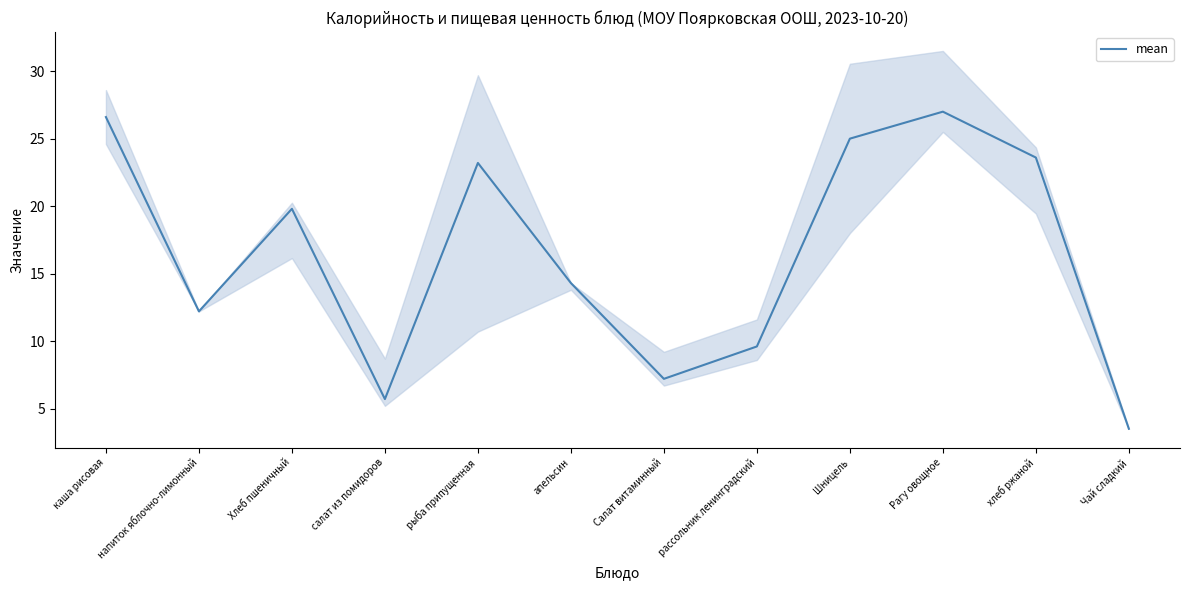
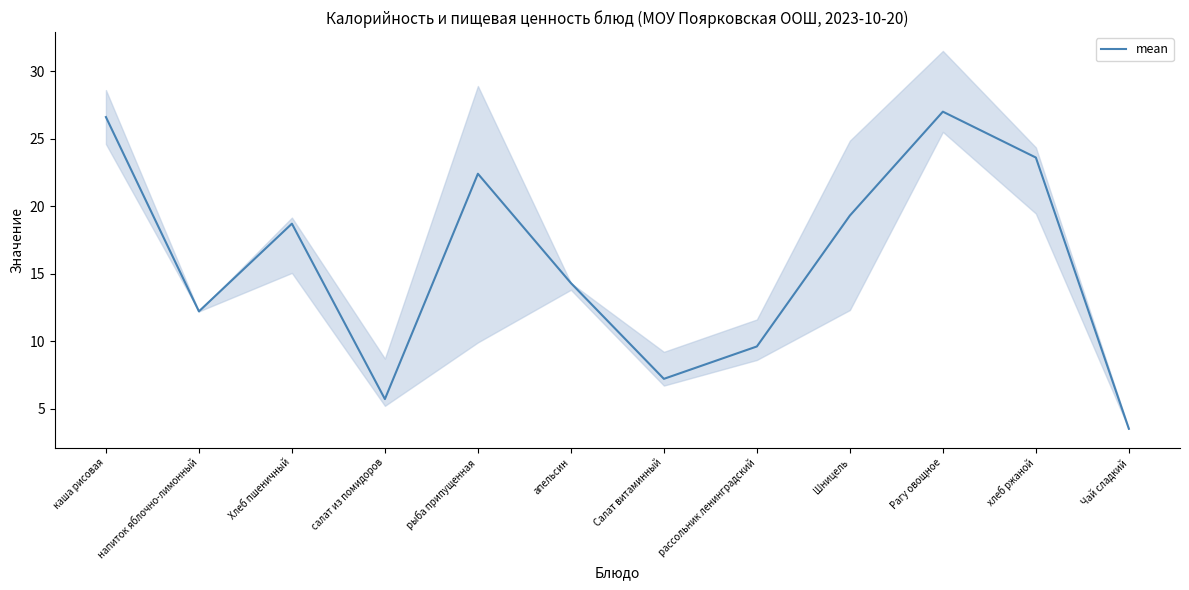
  {
    "mean": {
      "каша рисовая": 26.6,
-     "Хлеб пшеничный": 19.8,
+     "Хлеб пшеничный": 18.7,
      "салат из помидоров": 5.7,
-     "рыба припущенная": 23.2,
+     "рыба припущенная": 22.4,
      "Салат витаминный": 7.2,
      "рассольник ленинградский": 9.6,
-     "Шницель": 25.0,
+     "Шницель": 19.3,
      "Рагу овощное": 27.0,
      "хлеб ржаной": 23.6
    }
  }
